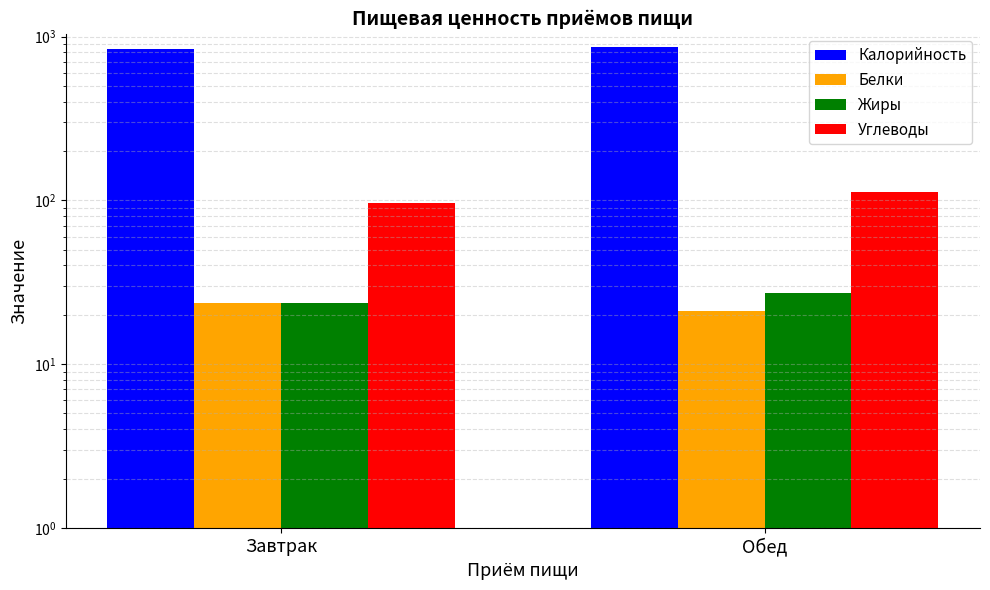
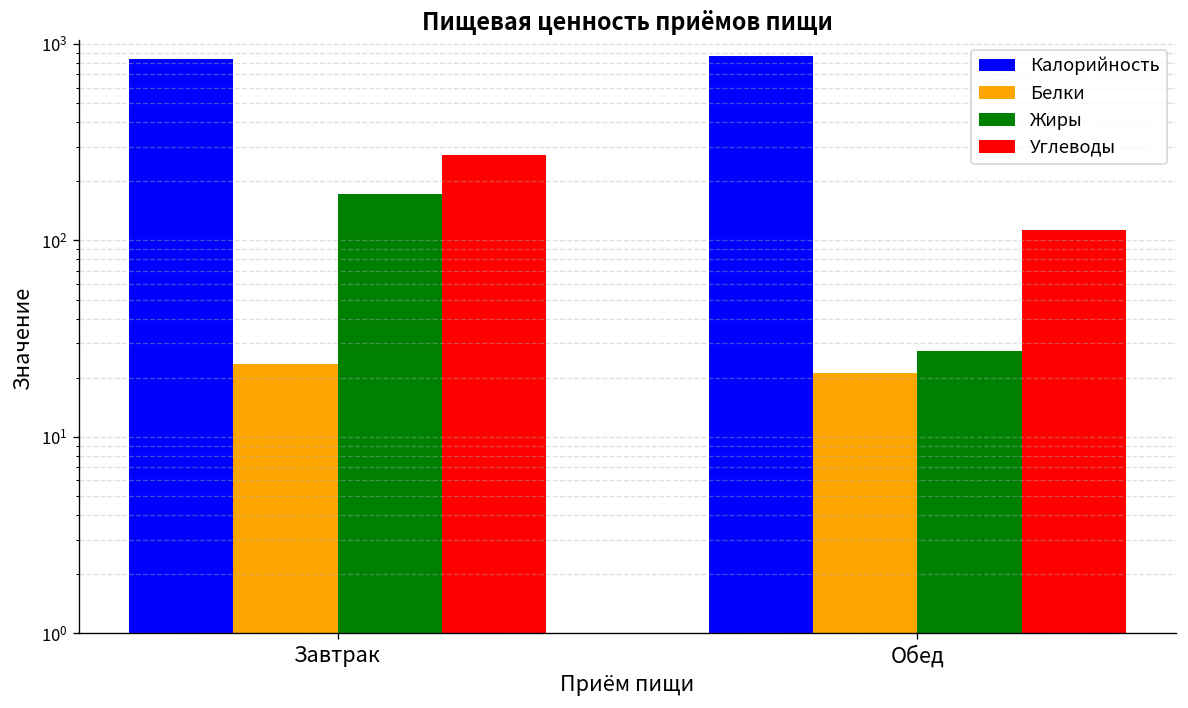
  {
    "Калорийность": {
      "Завтрак": 800,
      "Обед": 900
    },
    "Белки": {
      "Завтрак": 24,
      "Обед": 21
    },
    "Жиры": {
-     "Завтрак": 24,
+     "Завтрак": 170,
      "Обед": 27
    },
    "Углеводы": {
-     "Завтрак": 100,
+     "Завтрак": 270,
      "Обед": 110
    }
  }
